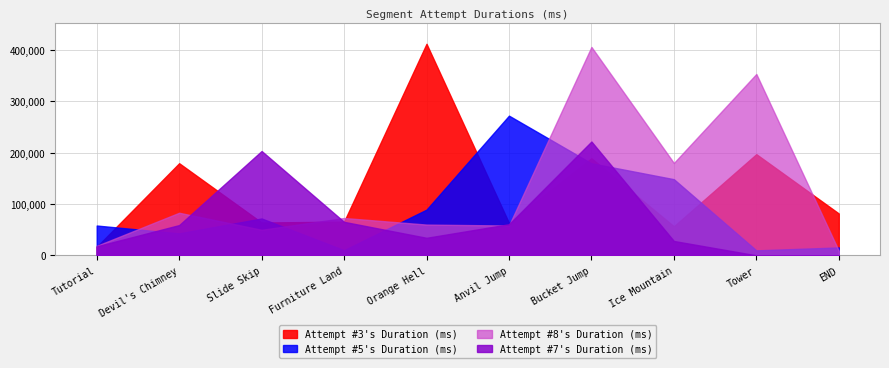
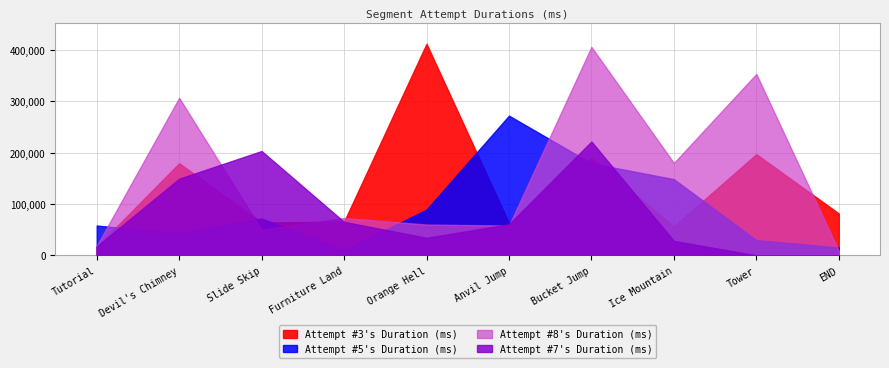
  {
    "Attempt #3's Duration (ms)": {
      "Devil's Chimney": "180,000",
      "Slide Skip": "60,000",
      "Orange Hell": "410,000",
      "Bucket Jump": "190,000",
      "Ice Mountain": "60,000",
      "Tower": "200,000",
      "END": "80,000"
    },
    "Attempt #5's Duration (ms)": {
      "Tutorial": "60,000",
      "Devil's Chimney": "40,000",
      "Slide Skip": "70,000",
      "Furniture Land": "10,000",
      "Orange Hell": "90,000",
      "Anvil Jump": "270,000",
      "Bucket Jump": "180,000",
      "Ice Mountain": "150,000",
-     "Tower": "10,000",
+     "Tower": "30,000",
      "END": "20,000"
    },
    "Attempt #8's Duration (ms)": {
-     "Devil's Chimney": "80,000",
+     "Devil's Chimney": "310,000",
      "Slide Skip": "50,000",
      "Furniture Land": "70,000",
      "Orange Hell": "60,000",
      "Bucket Jump": "410,000",
      "Ice Mountain": "180,000",
      "Tower": "350,000",
      "END": "10,000"
    },
    "Attempt #7's Duration (ms)": {
-     "Devil's Chimney": "60,000",
+     "Devil's Chimney": "150,000",
      "Slide Skip": "200,000",
      "Orange Hell": "30,000",
      "Bucket Jump": "220,000",
      "Ice Mountain": "30,000",
      "Tower": "0",
      "END": "0"
    }
  }
